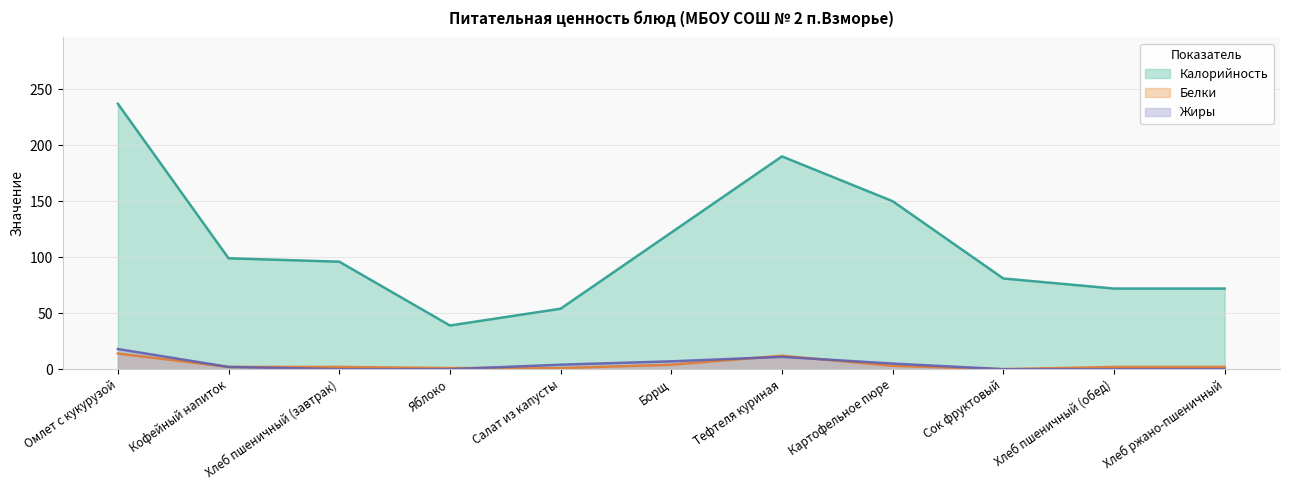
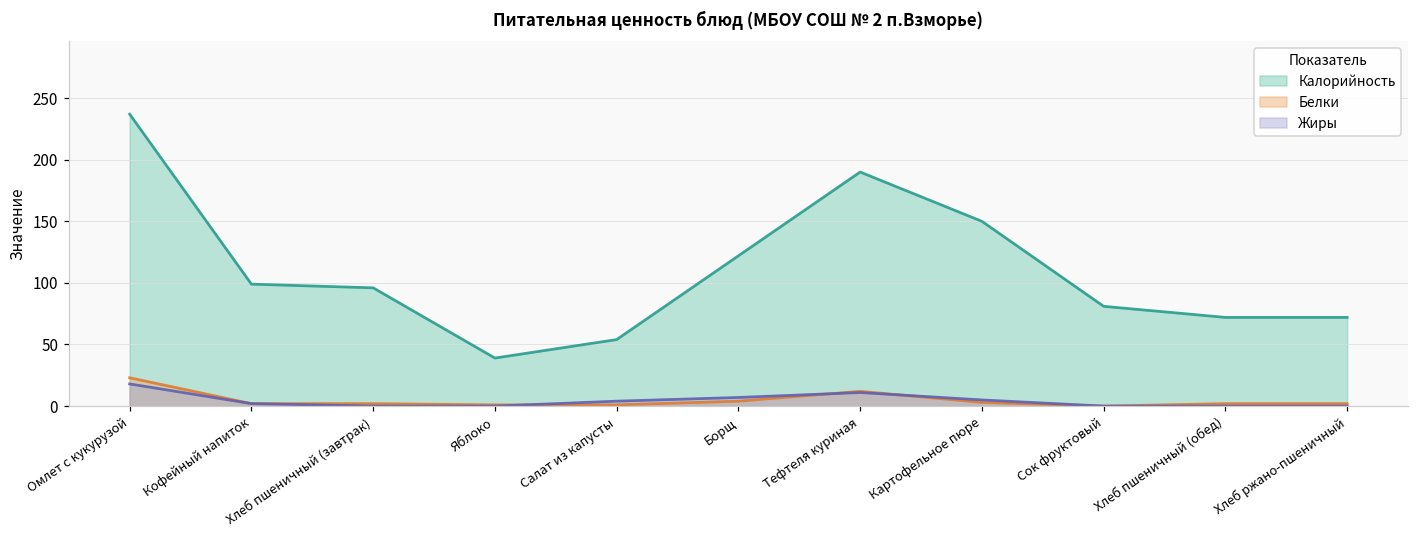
  {
    "Белки": {
-     "Омлет с кукурузой": 14,
+     "Омлет с кукурузой": 23,
      "Салат из капусты": 1,
      "Борщ": 4
    }
  }
